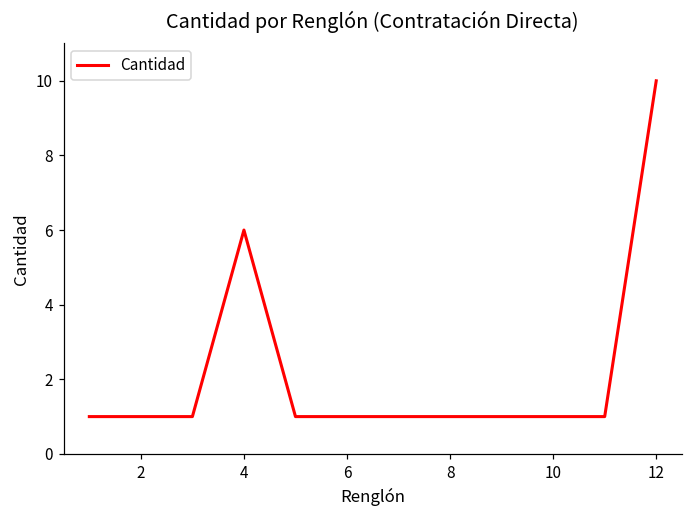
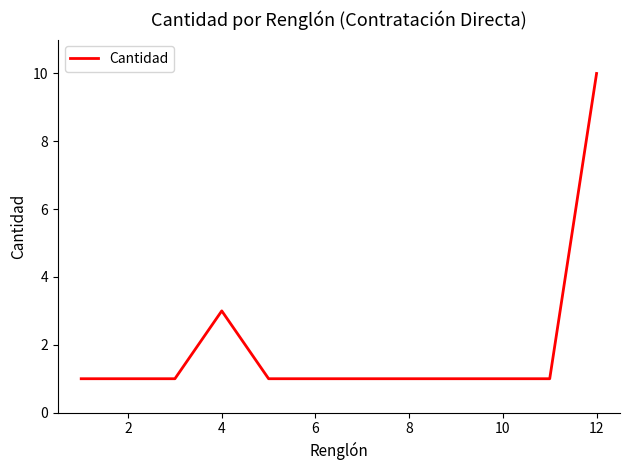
  {
    "2": 1,
-   "4": 6,
+   "4": 3,
    "6": 1,
    "8": 1,
    "10": 1,
    "12": 10
  }
